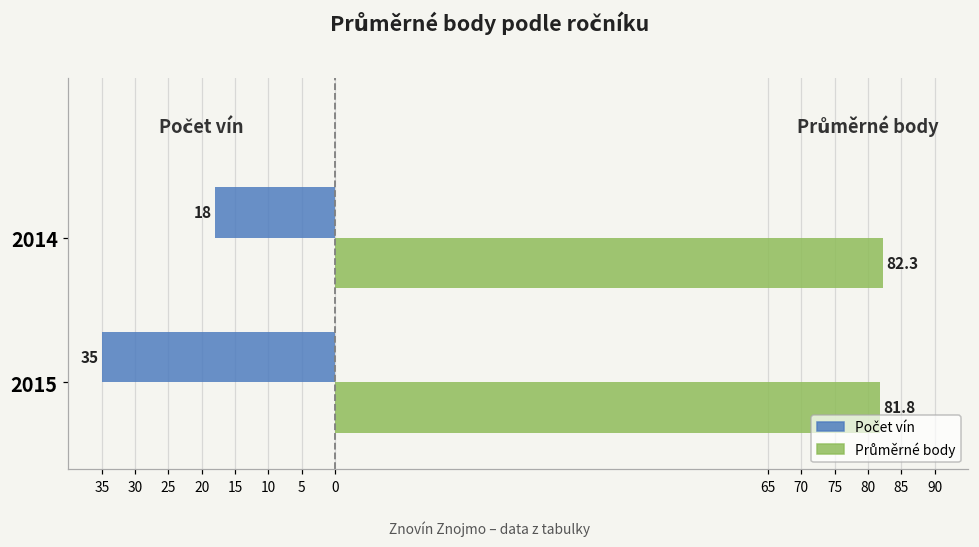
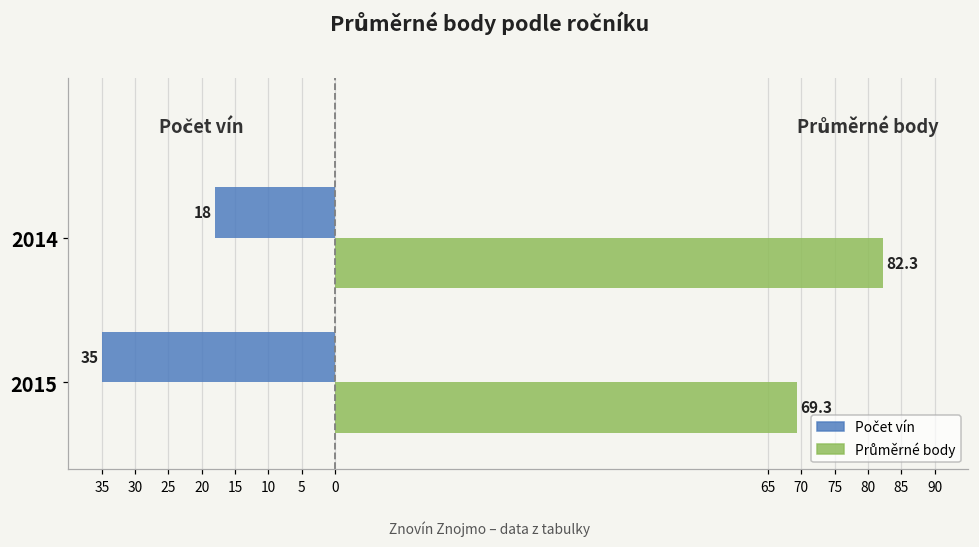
  {
    "Průměrné body": {
      "2014": 82.3,
-     "2015": 81.8
+     "2015": 69.3
    }
  }
